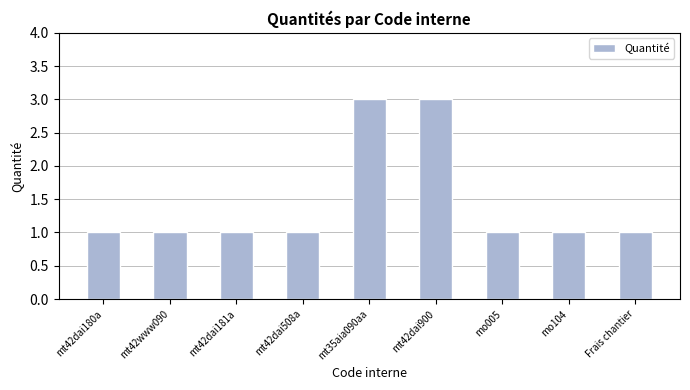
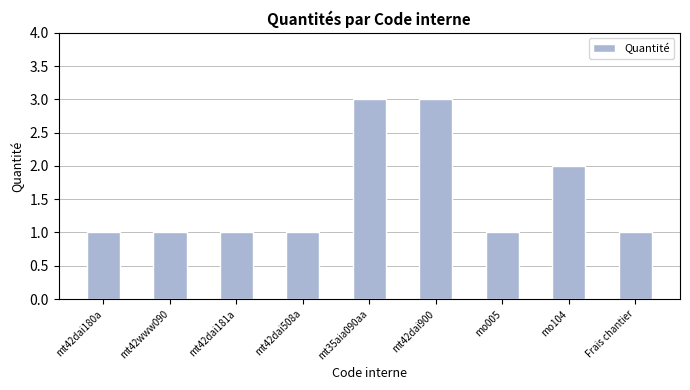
  {
    "mt42dai180a": 1,
    "mt42www090": 1,
    "mt42dai181a": 1,
    "mt42dai508a": 1,
    "mt35aia090aa": 3,
    "mt42dai900": 3,
    "mo005": 1,
-   "mo104": 1,
+   "mo104": 2,
    "Frais chantier": 1
  }
